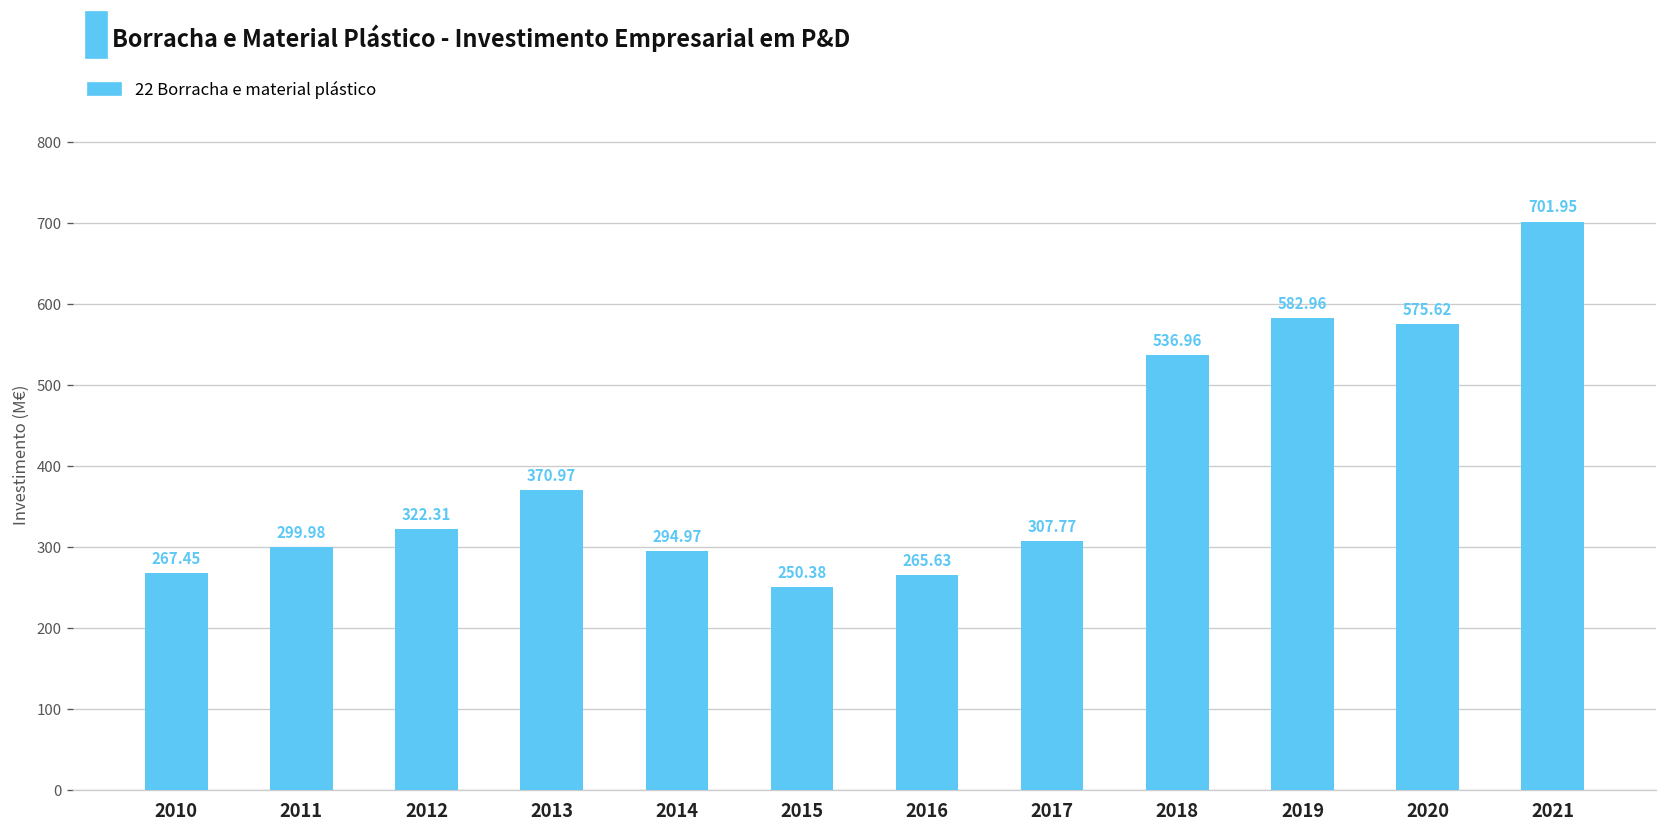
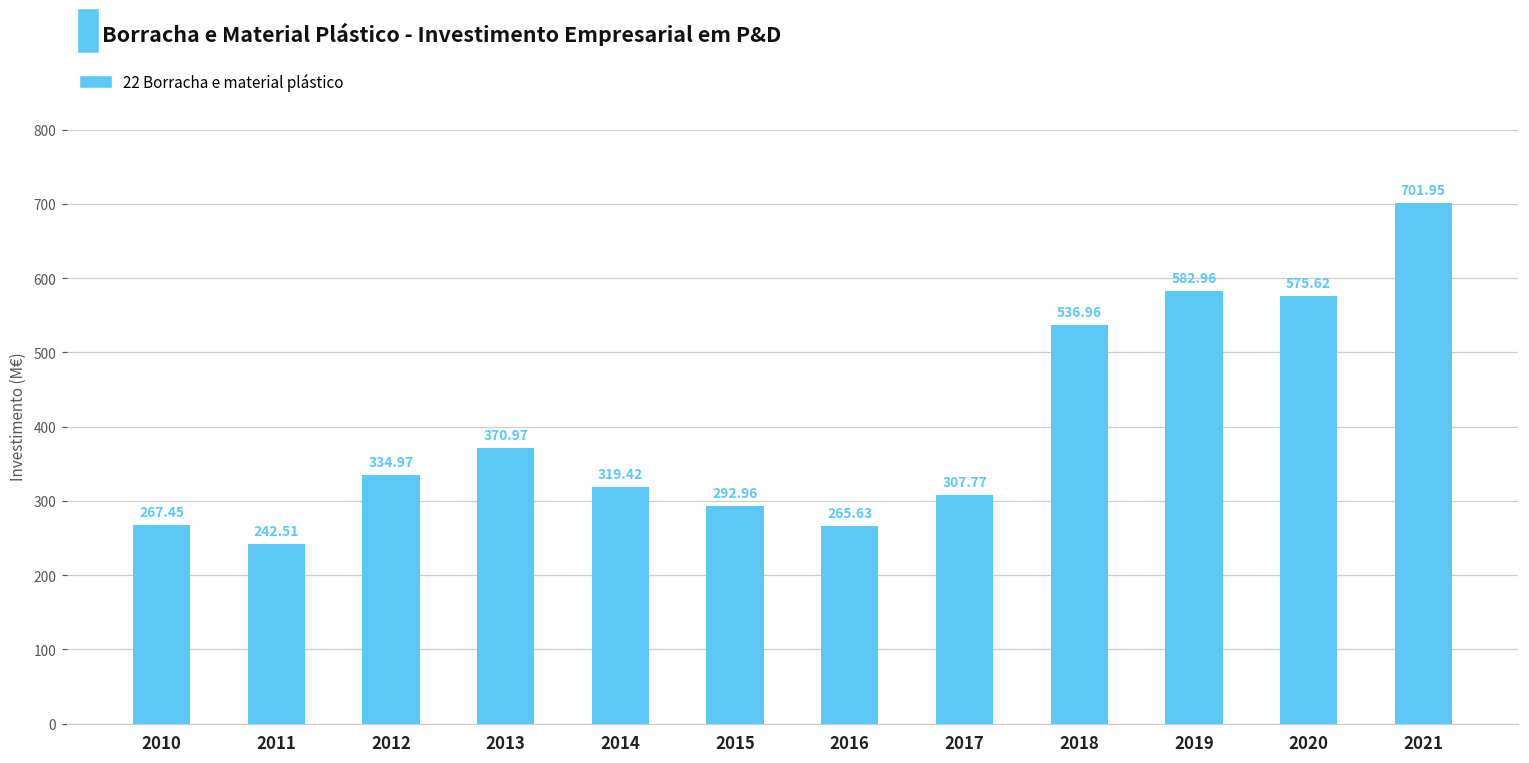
  {
    "2010": 267.45,
-   "2011": 299.98,
-   "2012": 322.31,
+   "2011": 242.51,
+   "2012": 334.97,
    "2013": 370.97,
-   "2014": 294.97,
-   "2015": 250.38,
+   "2014": 319.42,
+   "2015": 292.96,
    "2016": 265.63,
    "2017": 307.77,
    "2018": 536.96,
    "2019": 582.96,
    "2020": 575.62,
    "2021": 701.95
  }
